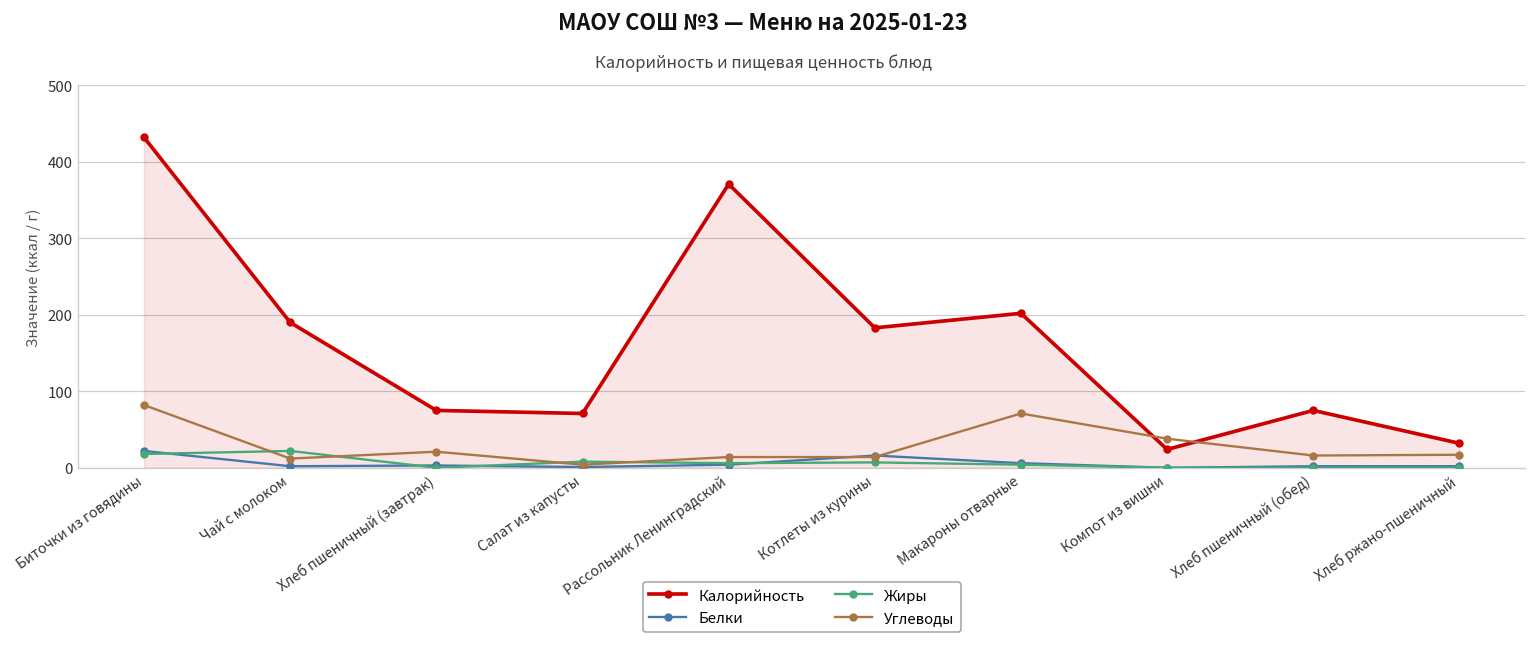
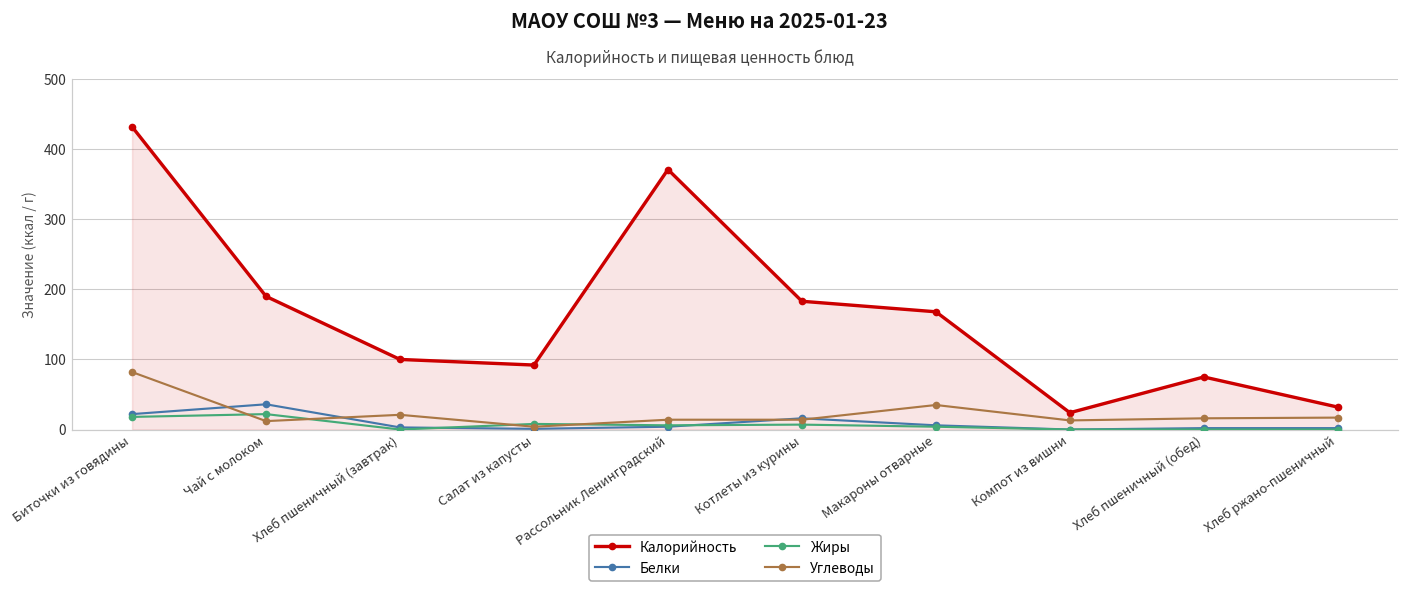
  {
    "Калорийность": {
      "Биточки из говядины": 430,
      "Чай с молоком": 190,
-     "Хлеб пшеничный (завтрак)": 80,
-     "Салат из капусты": 70,
+     "Хлеб пшеничный (завтрак)": 100,
+     "Салат из капусты": 90,
      "Рассольник Ленинградский": 370,
      "Котлеты из курины": 180,
-     "Макароны отварные": 200,
+     "Макароны отварные": 170,
      "Компот из вишни": 20,
      "Хлеб пшеничный (обед)": 80,
      "Хлеб ржано-пшеничный": 30
    },
    "Белки": {
-     "Чай с молоком": 0
+     "Чай с молоком": 40
    },
    "Жиры": {
      "Чай с молоком": 20,
      "Котлеты из курины": 10
    },
    "Углеводы": {
      "Биточки из говядины": 80,
      "Чай с молоком": 10,
      "Хлеб пшеничный (завтрак)": 20,
      "Рассольник Ленинградский": 10,
-     "Макароны отварные": 70,
-     "Компот из вишни": 40,
+     "Макароны отварные": 40,
+     "Компот из вишни": 10,
      "Хлеб пшеничный (обед)": 20,
      "Хлеб ржано-пшеничный": 20
    }
  }
